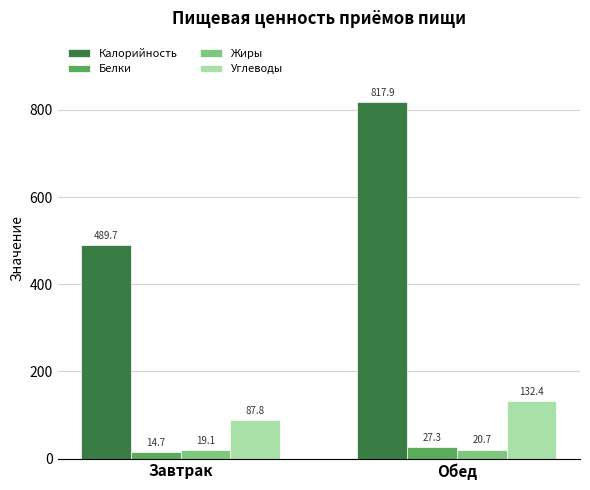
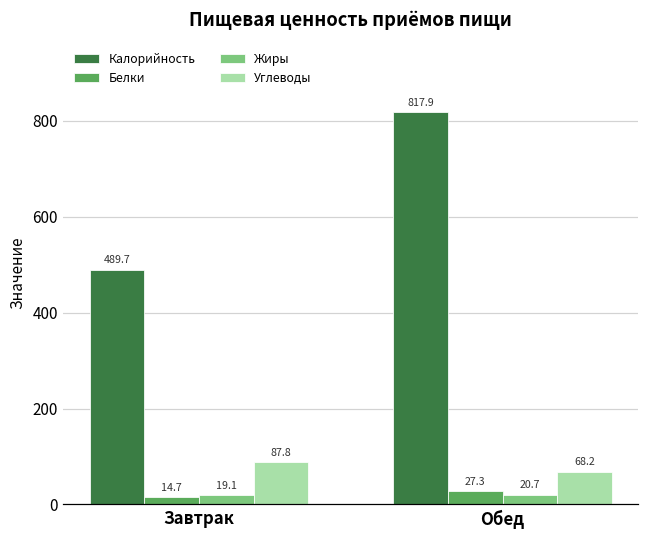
  {
    "Калорийность": {
      "Завтрак": 489.7,
      "Обед": 817.9
    },
    "Углеводы": {
      "Завтрак": 87.8,
-     "Обед": 132.4
+     "Обед": 68.2
    }
  }
